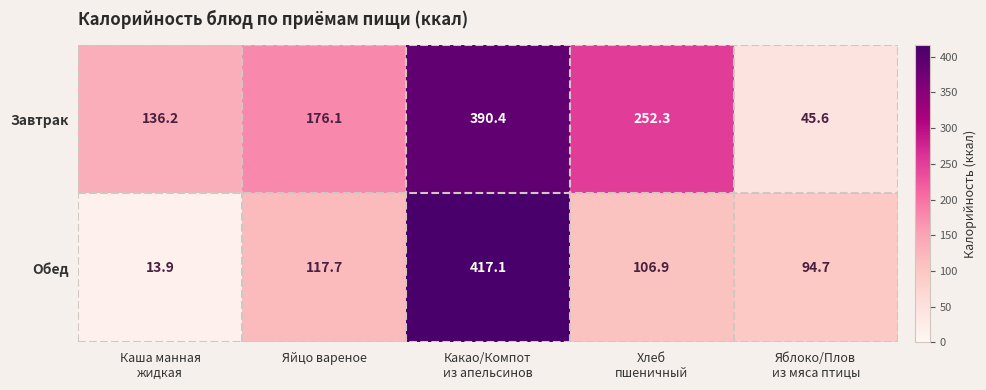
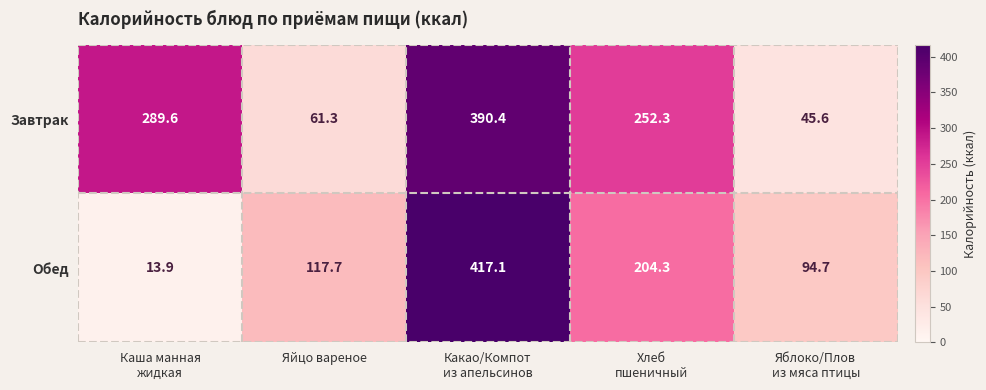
  {
    "Завтрак": {
-     "Каша манная жидкая": 136.2,
-     "Яйцо вареное": 176.1,
+     "Каша манная жидкая": 289.6,
+     "Яйцо вареное": 61.3,
      "Какао/Компот из апельсинов": 390.4,
      "Хлеб пшеничный": 252.3,
      "Яблоко/Плов из мяса птицы": 45.6
    },
    "Обед": {
      "Каша манная жидкая": 13.9,
      "Яйцо вареное": 117.7,
      "Какао/Компот из апельсинов": 417.1,
-     "Хлеб пшеничный": 106.9,
+     "Хлеб пшеничный": 204.3,
      "Яблоко/Плов из мяса птицы": 94.7
    }
  }
